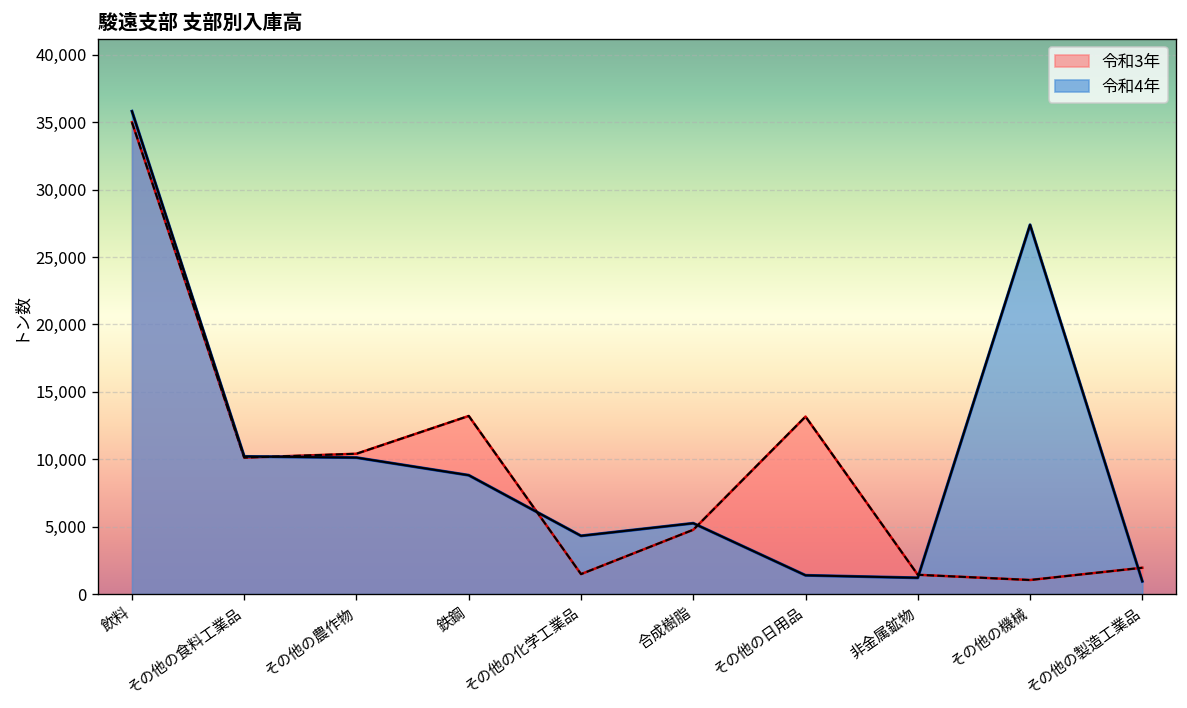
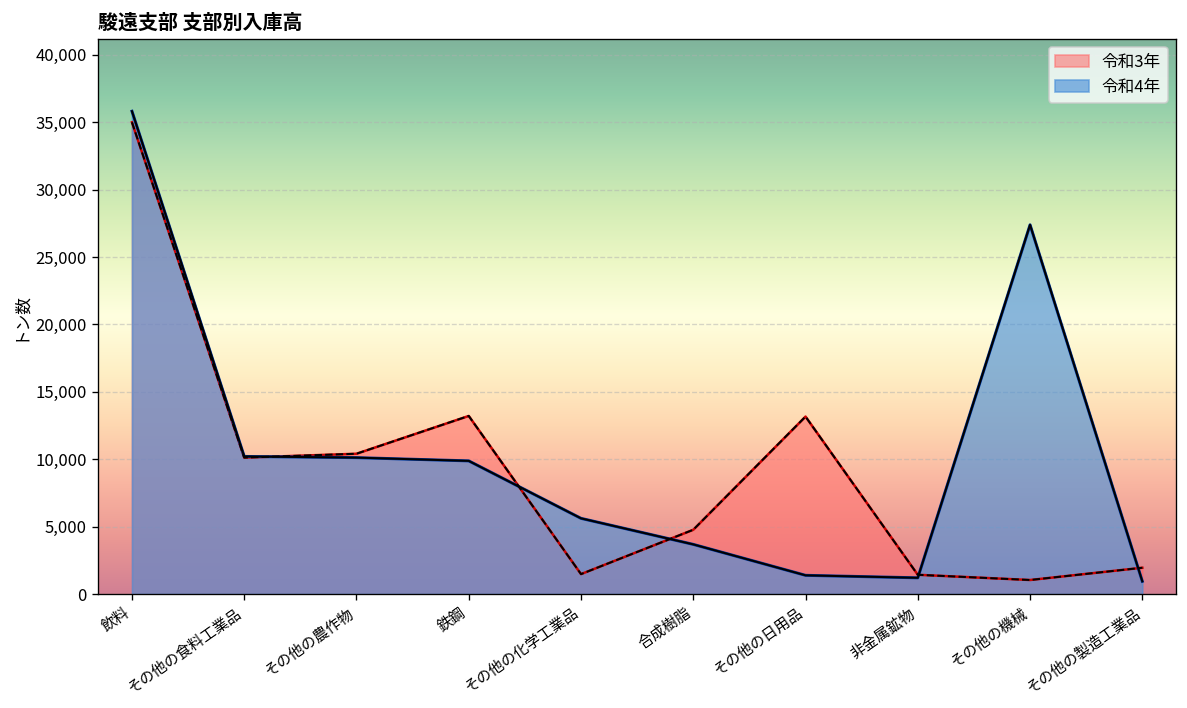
  {
    "令和3年": {
      "飲料": "35,000",
      "その他の農作物": "10,400",
      "鉄鋼": "13,200",
      "その他の化学工業品": "1,500",
      "合成樹脂": "4,800",
      "その他の日用品": "13,200",
      "その他の機械": "1,000",
      "その他の製造工業品": "2,000"
    },
    "令和4年": {
      "飲料": "35,800",
      "その他の農作物": "10,100",
-     "鉄鋼": "8,800",
-     "その他の化学工業品": "4,300",
-     "合成樹脂": "5,300",
+     "鉄鋼": "9,900",
+     "その他の化学工業品": "5,600",
+     "合成樹脂": "3,700",
      "その他の日用品": "1,400",
      "その他の機械": "27,400",
      "その他の製造工業品": "900"
    }
  }
